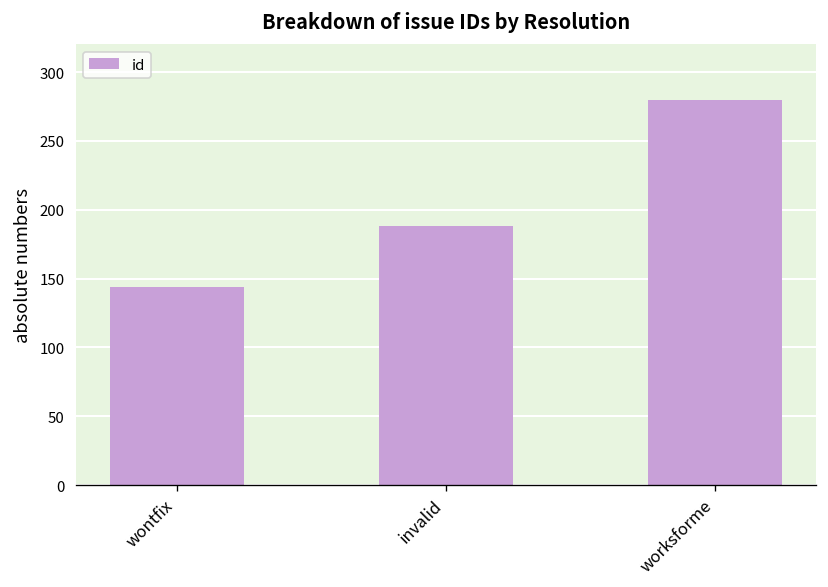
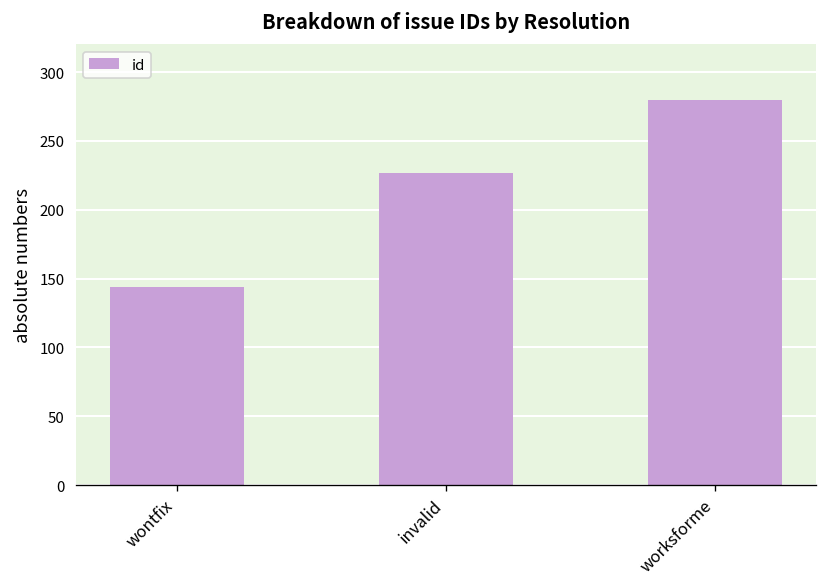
  {
    "wontfix": 144,
-   "invalid": 188,
+   "invalid": 227,
    "worksforme": 280
  }
